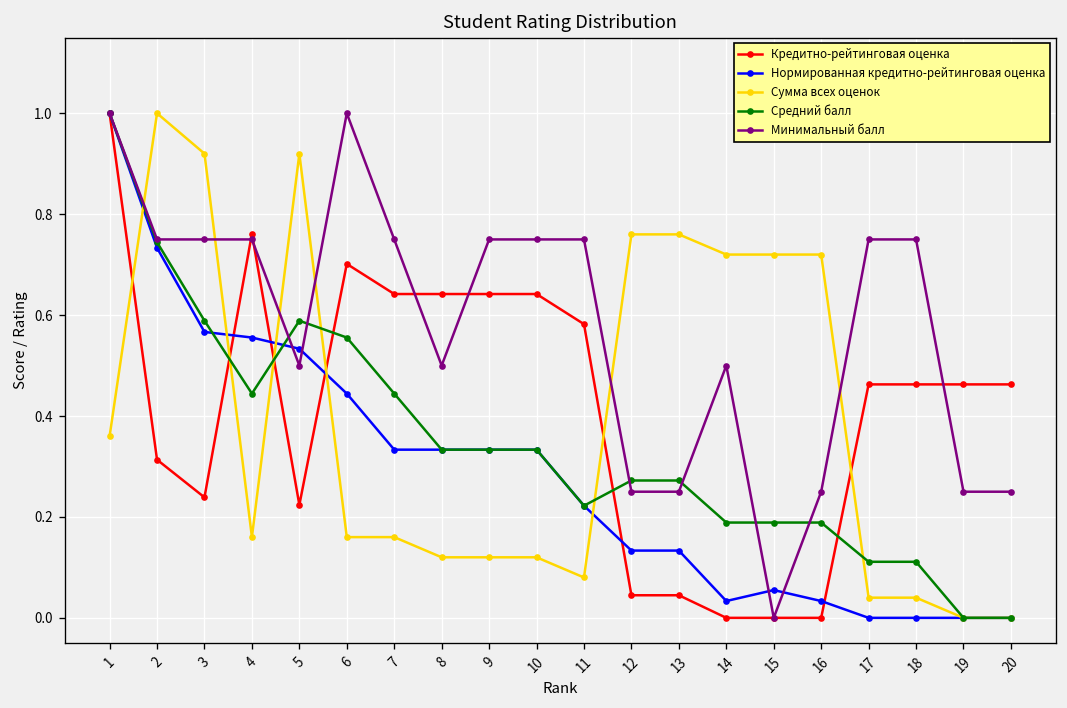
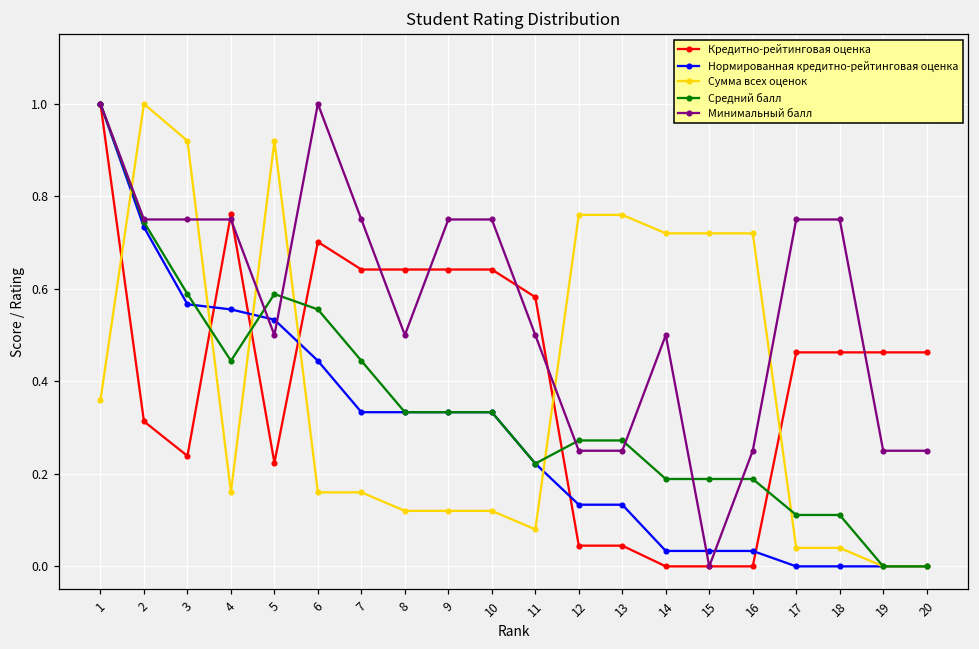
  {
    "Кредитно-рейтинговая оценка": {
      "2": 0.31,
      "3": 0.24,
      "4": 0.76,
      "5": 0.22,
      "6": 0.70,
      "7": 0.64,
      "8": 0.64,
      "9": 0.64,
      "10": 0.64,
      "11": 0.58,
      "12": 0.04,
      "13": 0.04,
      "14": 0.00,
      "16": 0.00,
      "17": 0.46,
      "18": 0.46,
      "19": 0.46,
      "20": 0.46
    },
    "Нормированная кредитно-рейтинговая оценка": {
      "2": 0.73,
      "3": 0.57,
      "4": 0.56,
      "5": 0.53,
      "6": 0.44,
      "7": 0.33,
      "12": 0.13,
      "13": 0.13,
      "14": 0.03,
-     "15": 0.06,
+     "15": 0.03,
      "16": 0.03,
      "17": 0.00,
      "18": 0.00
    },
    "Сумма всех оценок": {
      "1": 0.36,
      "2": 1.00,
      "3": 0.92,
      "4": 0.16,
      "5": 0.92,
      "6": 0.16,
      "7": 0.16,
      "8": 0.12,
      "9": 0.12,
      "10": 0.12,
      "11": 0.08,
      "12": 0.76,
      "13": 0.76,
      "14": 0.72,
      "15": 0.72,
      "16": 0.72,
      "17": 0.04,
      "18": 0.04
    },
    "Средний балл": {
      "3": 0.59,
      "4": 0.44,
      "5": 0.59,
      "6": 0.56,
      "7": 0.44,
      "12": 0.27,
      "13": 0.27,
      "14": 0.19,
      "15": 0.19,
      "16": 0.19,
      "17": 0.11,
      "18": 0.11
    },
    "Минимальный балл": {
      "3": 0.75,
      "4": 0.75,
      "5": 0.50,
      "6": 1.00,
      "7": 0.75,
      "8": 0.50,
      "9": 0.75,
      "10": 0.75,
-     "11": 0.75,
+     "11": 0.50,
      "12": 0.25,
      "13": 0.25,
      "14": 0.50,
      "16": 0.25,
      "17": 0.75,
      "18": 0.75,
      "19": 0.25,
      "20": 0.25
    }
  }
